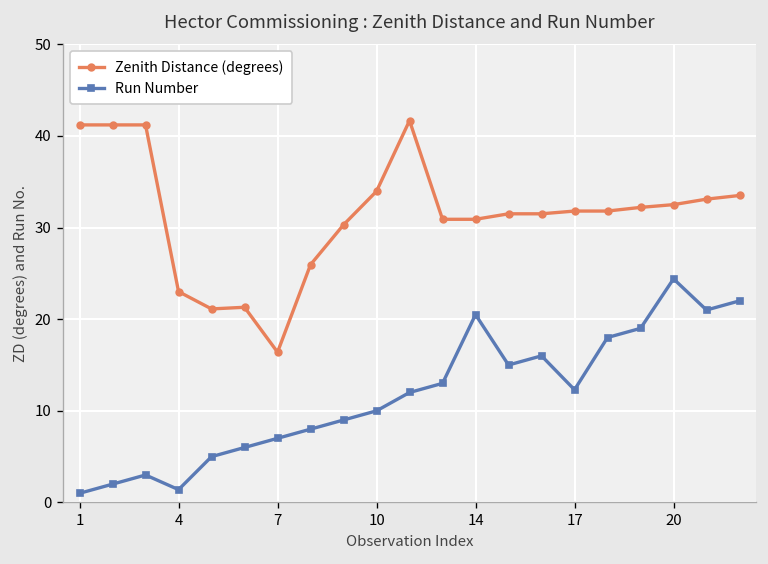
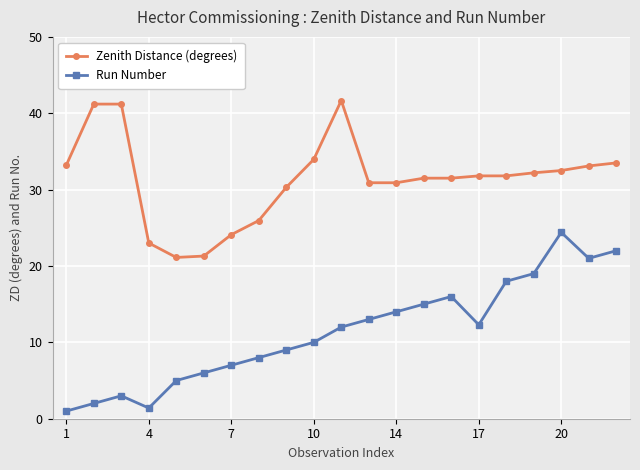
  {
    "Zenith Distance (degrees)": {
-     "1": 41,
+     "1": 33,
      "4": 23,
-     "7": 16,
+     "7": 24,
      "10": 34,
      "14": 31,
      "17": 32,
      "20": 33
    },
    "Run Number": {
      "1": 1,
      "4": 1,
      "7": 7,
      "10": 10,
-     "14": 21,
+     "14": 14,
      "17": 12,
      "20": 24
    }
  }
